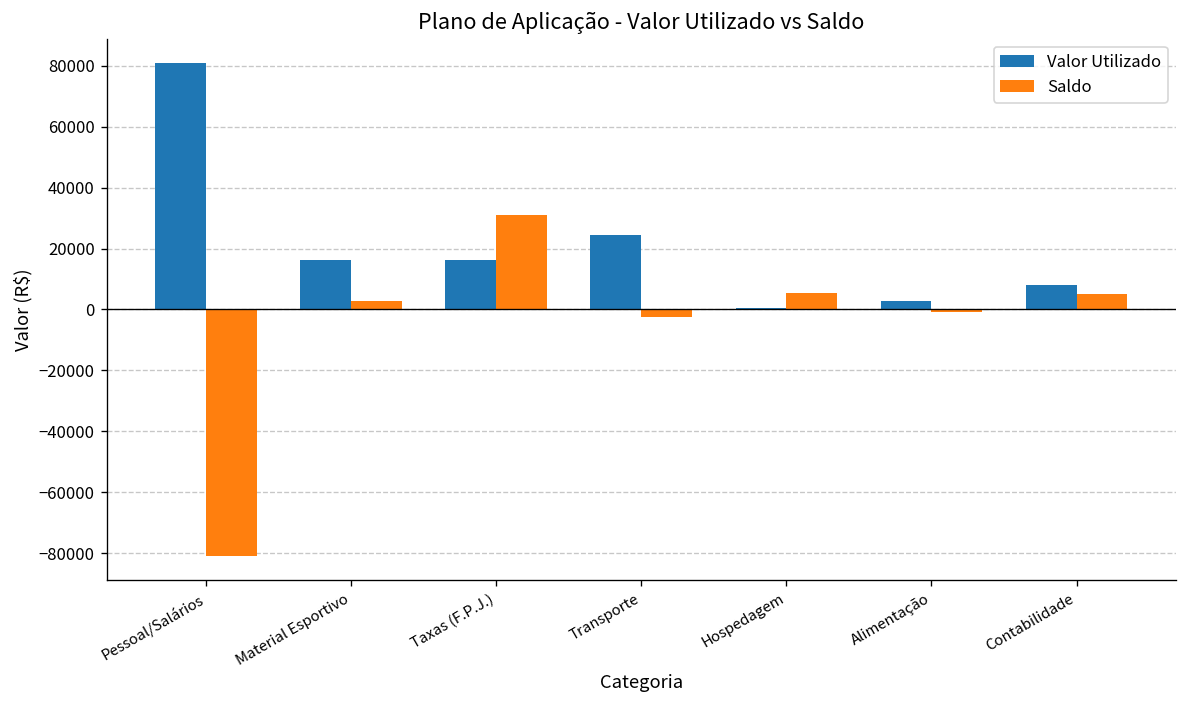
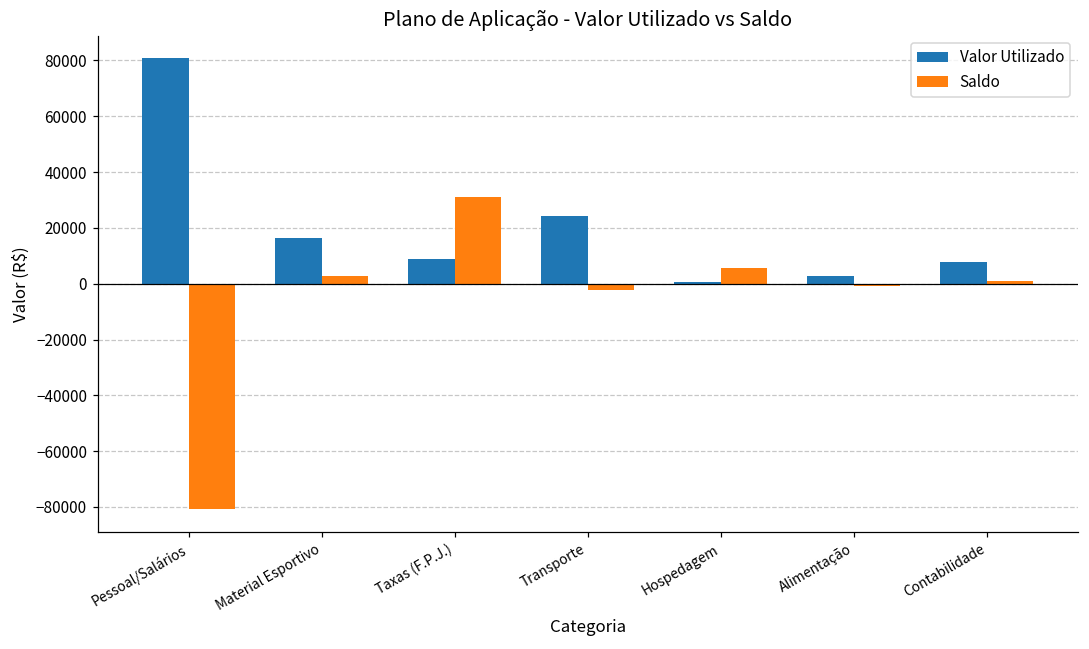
  {
    "Valor Utilizado": {
      "Pessoal/Salários": 81000,
      "Material Esportivo": 16000,
-     "Taxas (F.P.J.)": 16000,
+     "Taxas (F.P.J.)": 9000,
      "Transporte": 24000,
      "Alimentação": 3000,
      "Contabilidade": 8000
    },
    "Saldo": {
      "Pessoal/Salários": -81000,
      "Material Esportivo": 3000,
      "Taxas (F.P.J.)": 31000,
      "Transporte": -2000,
      "Hospedagem": 6000,
-     "Contabilidade": 5000
+     "Contabilidade": 1000
    }
  }
